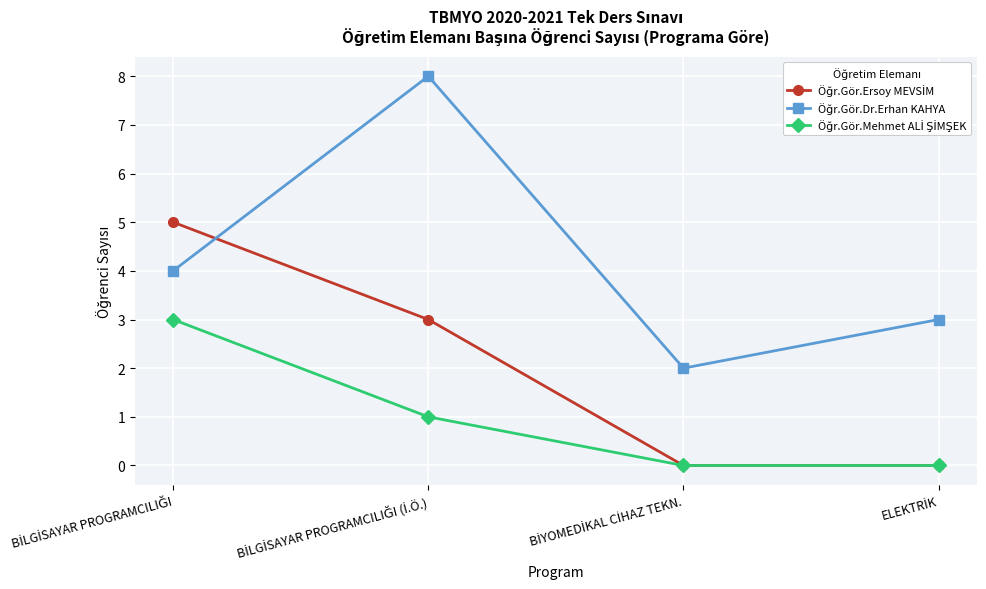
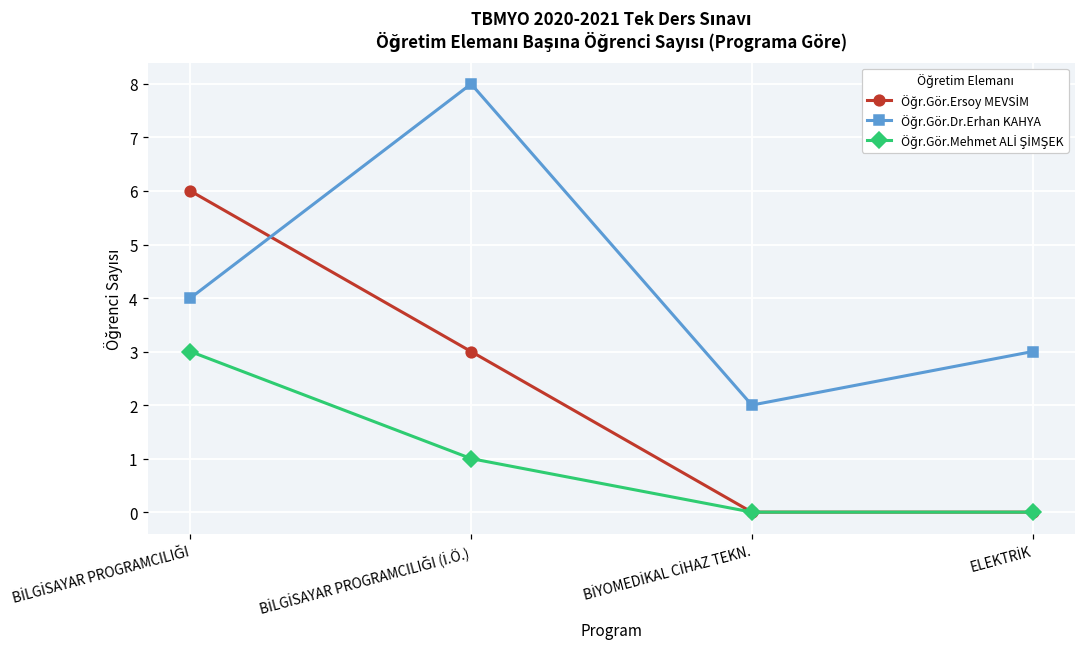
  {
    "Öğr.Gör.Ersoy MEVSİM": {
-     "BİLGİSAYAR PROGRAMCILIĞI": 5,
+     "BİLGİSAYAR PROGRAMCILIĞI": 6,
      "BİLGİSAYAR PROGRAMCILIĞI (İ.Ö.)": 3
    },
    "Öğr.Gör.Dr.Erhan KAHYA": {
      "BİLGİSAYAR PROGRAMCILIĞI": 4,
      "BİLGİSAYAR PROGRAMCILIĞI (İ.Ö.)": 8,
      "BİYOMEDİKAL CİHAZ TEKN.": 2,
      "ELEKTRİK": 3
    },
    "Öğr.Gör.Mehmet ALİ ŞİMŞEK": {
      "BİLGİSAYAR PROGRAMCILIĞI": 3,
      "BİLGİSAYAR PROGRAMCILIĞI (İ.Ö.)": 1
    }
  }
